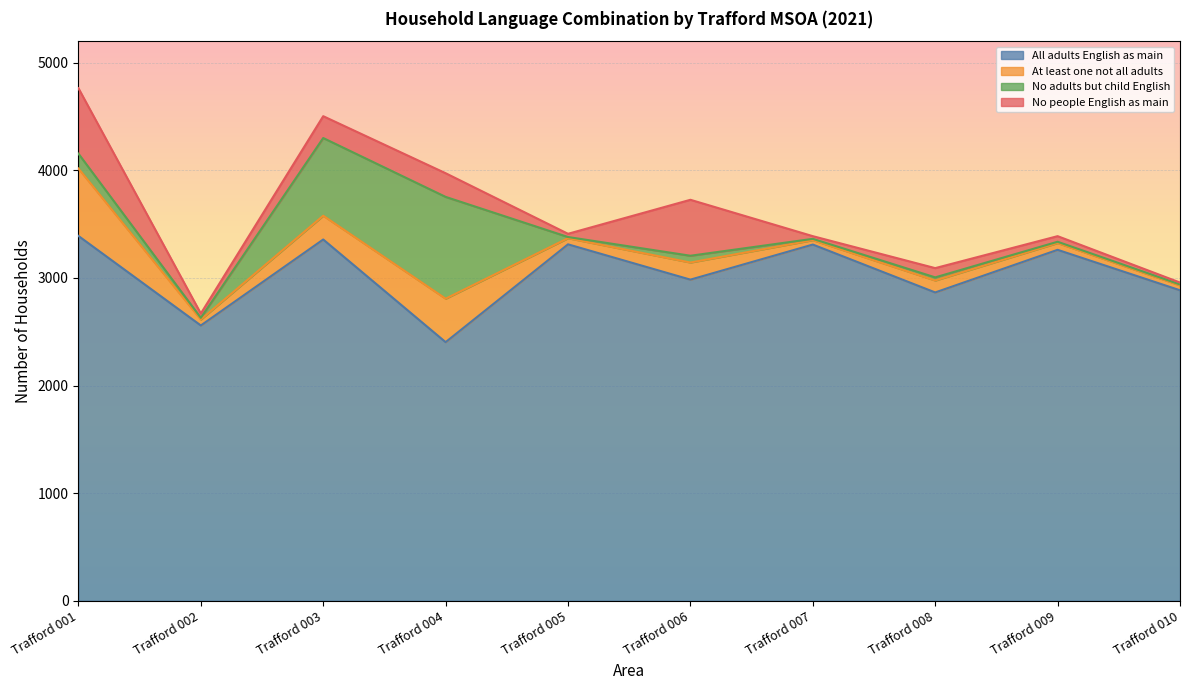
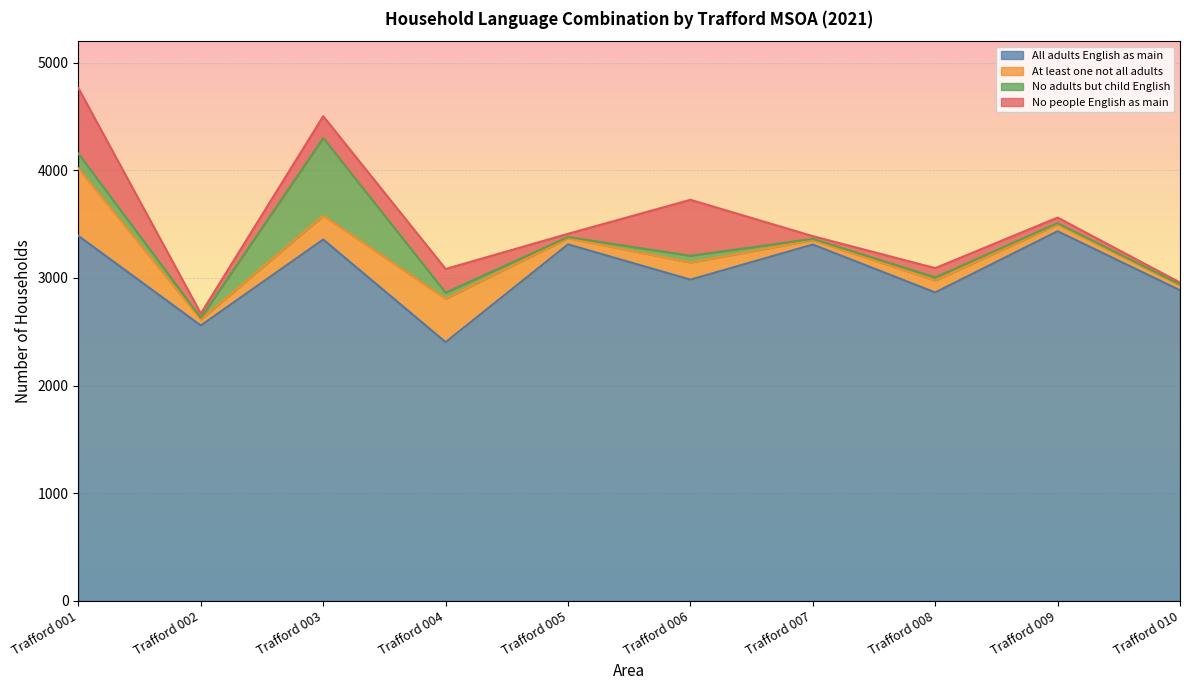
  {
    "All adults English as main": {
      "Trafford 001": 3390,
      "Trafford 002": 2560,
      "Trafford 003": 3360,
      "Trafford 004": 2400,
      "Trafford 005": 3310,
      "Trafford 006": 2980,
      "Trafford 007": 3310,
      "Trafford 008": 2870,
-     "Trafford 009": 3260,
+     "Trafford 009": 3430,
      "Trafford 010": 2890
    },
    "At least one not all adults": {
      "Trafford 001": 630,
      "Trafford 003": 220,
      "Trafford 004": 400,
      "Trafford 006": 160,
      "Trafford 008": 110
    },
    "No adults but child English": {
      "Trafford 001": 140,
      "Trafford 003": 720,
-     "Trafford 004": 950,
+     "Trafford 004": 60,
      "Trafford 006": 60,
      "Trafford 008": 30
    },
    "No people English as main": {
      "Trafford 001": 610,
      "Trafford 002": 40,
      "Trafford 003": 200,
      "Trafford 004": 220,
      "Trafford 005": 30,
      "Trafford 006": 520,
      "Trafford 007": 30,
      "Trafford 008": 90,
      "Trafford 009": 50
    }
  }
